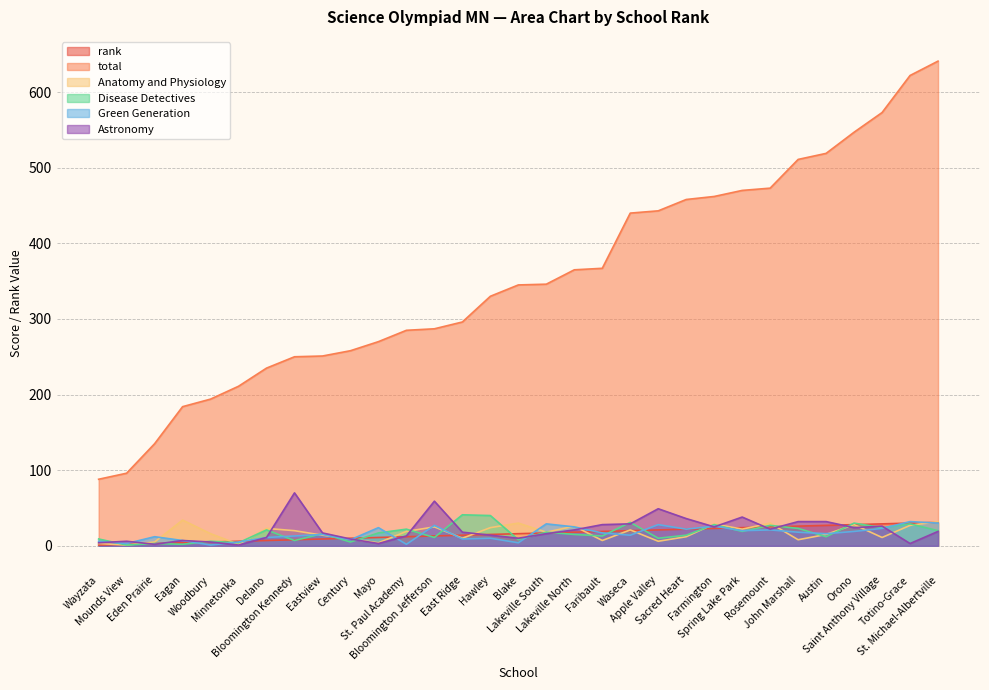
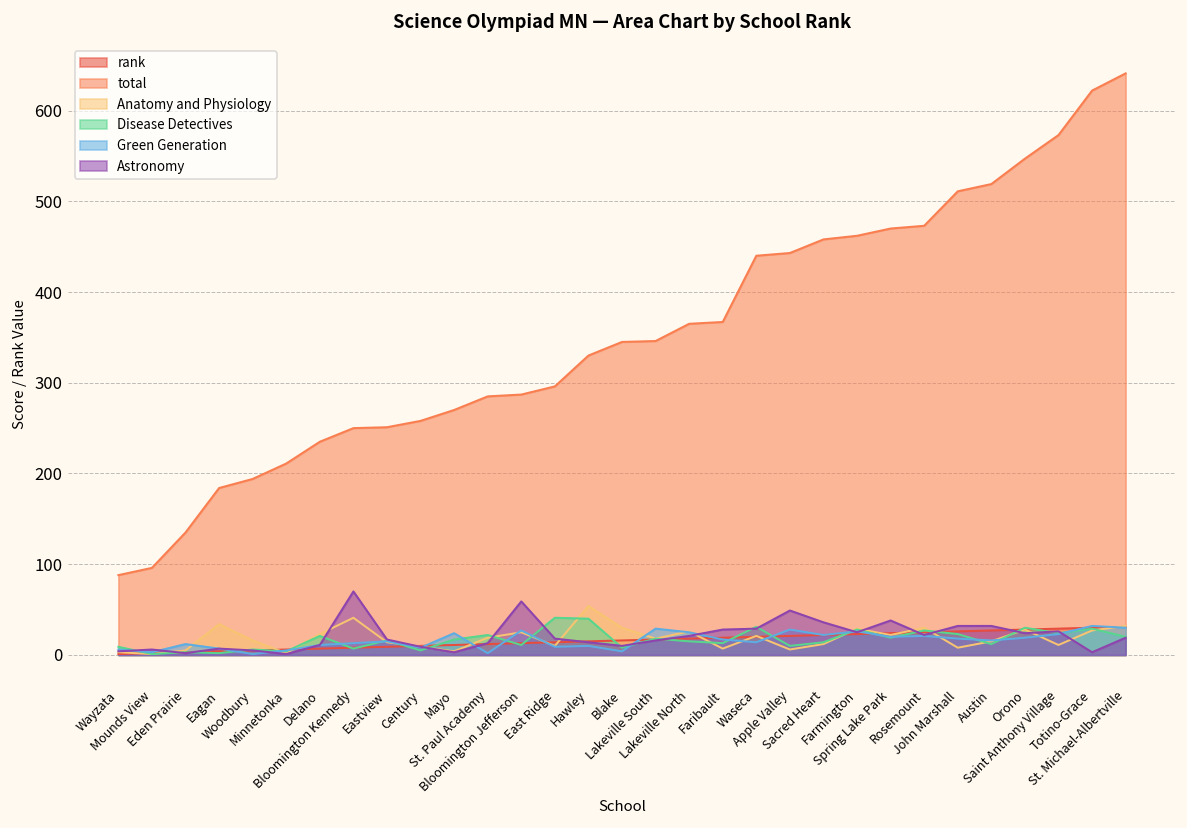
  {
    "Anatomy and Physiology": {
      "Eagan": 30,
      "Woodbury": 20,
-     "Bloomington Kennedy": 20,
-     "Hawley": 20,
+     "Bloomington Kennedy": 40,
+     "Hawley": 50,
      "Blake": 30,
      "Faribault": 10,
      "Apple Valley": 10,
      "John Marshall": 10,
      "Saint Anthony Village": 10
    },
    "Disease Detectives": {
      "Mayo": 20,
      "East Ridge": 40,
      "Hawley": 40,
      "Faribault": 10,
      "Apple Valley": 10
    },
    "Green Generation": {
      "Eden Prairie": 10,
      "Woodbury": 0,
      "Bloomington Kennedy": 10,
      "Mayo": 20,
      "St. Paul Academy": 0,
      "Hawley": 10,
      "Blake": 0,
      "Lakeville South": 30,
      "Waseca": 10,
      "Apple Valley": 30,
      "John Marshall": 20,
      "Orono": 20
    },
    "Astronomy": {
      "Bloomington Kennedy": 70,
      "Bloomington Jefferson": 60,
      "East Ridge": 20,
      "Faribault": 30,
      "Apple Valley": 50,
      "Sacred Heart": 40,
      "Spring Lake Park": 40,
      "John Marshall": 30,
      "Austin": 30,
      "Orono": 20,
      "Totino-Grace": 0
    }
  }
